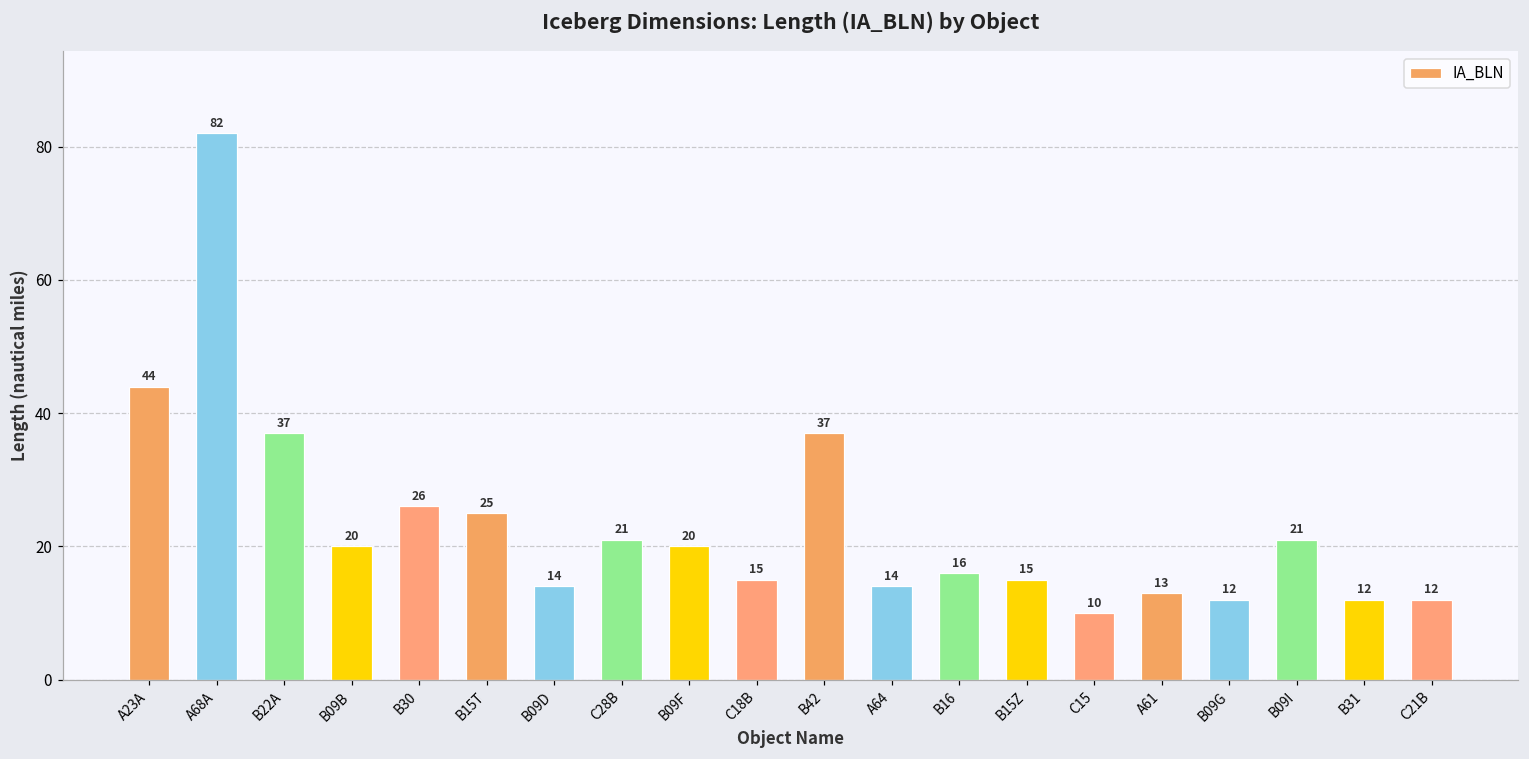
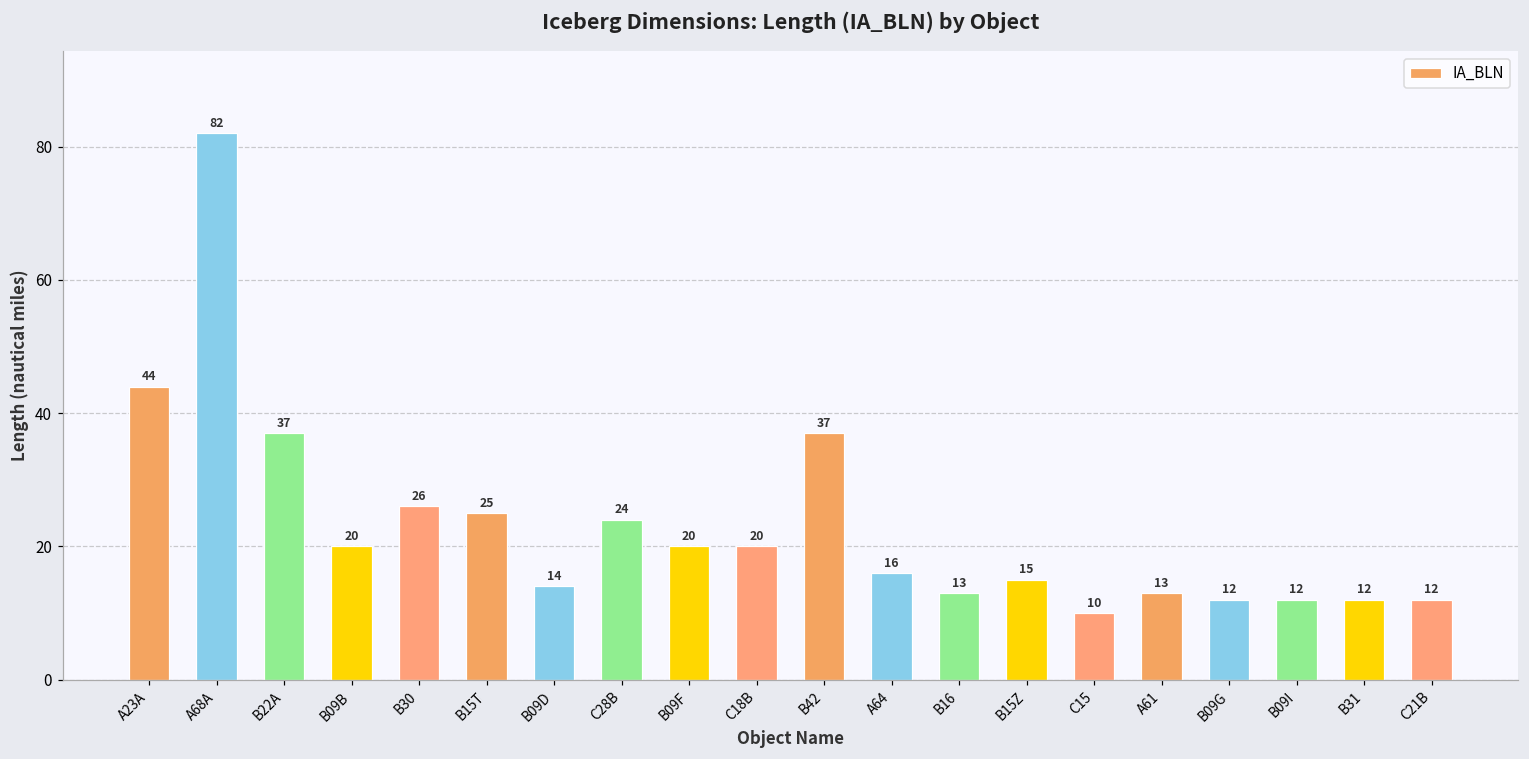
  {
    "A23A": 44,
    "A68A": 82,
    "B22A": 37,
    "B09B": 20,
    "B30": 26,
    "B15T": 25,
    "B09D": 14,
-   "C28B": 21,
+   "C28B": 24,
    "B09F": 20,
-   "C18B": 15,
+   "C18B": 20,
    "B42": 37,
-   "A64": 14,
-   "B16": 16,
+   "A64": 16,
+   "B16": 13,
    "B15Z": 15,
    "C15": 10,
    "A61": 13,
    "B09G": 12,
-   "B09I": 21,
+   "B09I": 12,
    "B31": 12,
    "C21B": 12
  }
